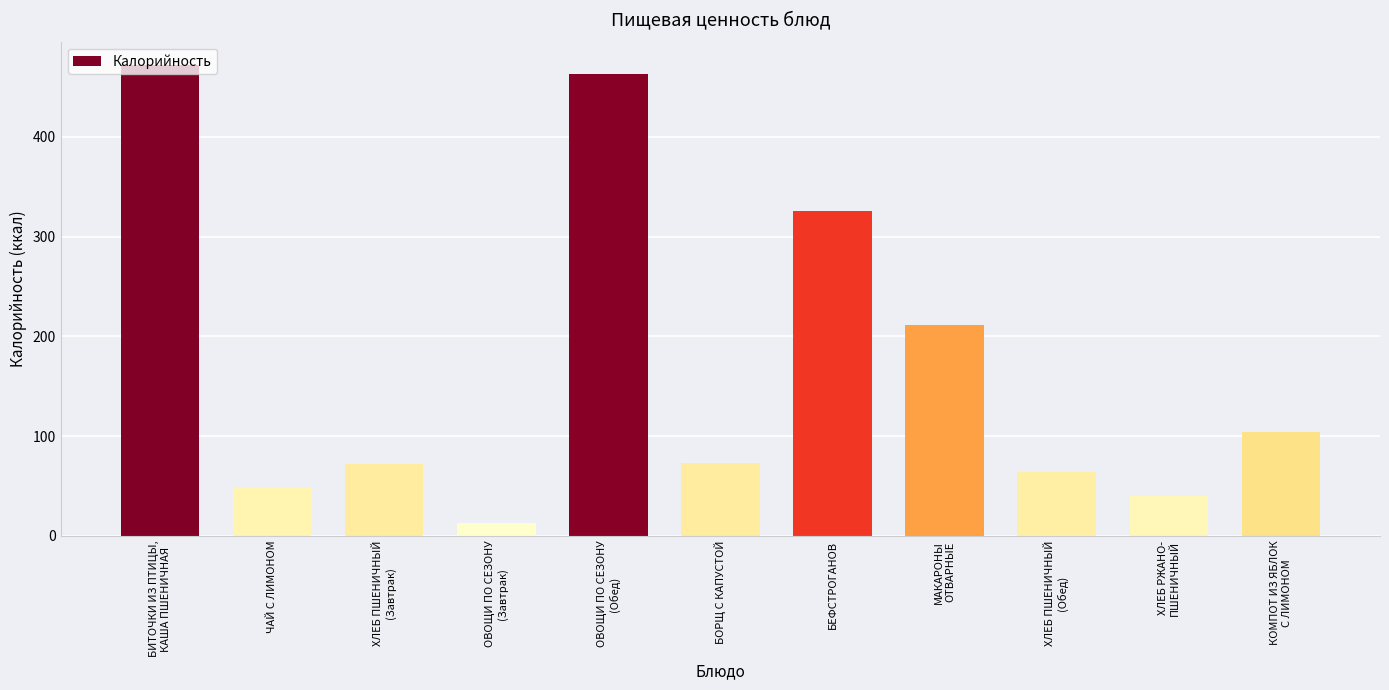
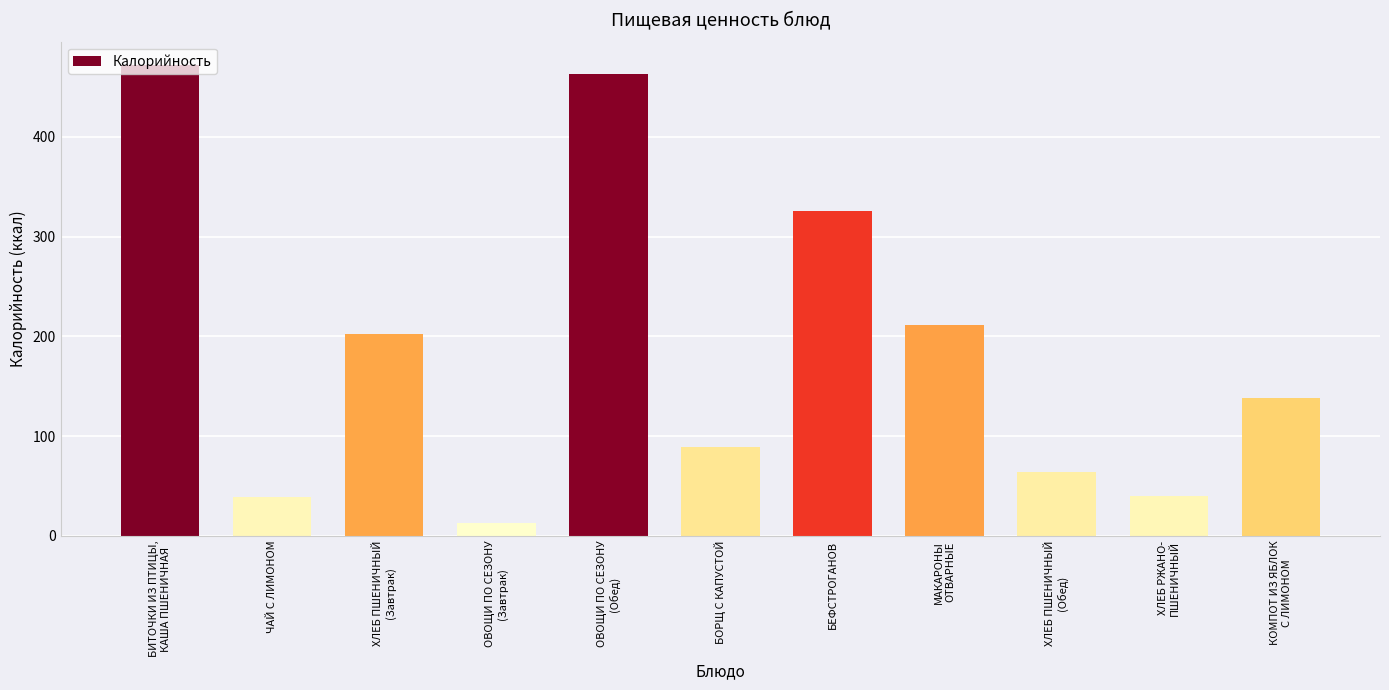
  {
-   "ЧАЙ С ЛИМОНОМ": 50,
-   "ХЛЕБ ПШЕНИЧНЫЙ (Завтрак)": 70,
+   "ЧАЙ С ЛИМОНОМ": 40,
+   "ХЛЕБ ПШЕНИЧНЫЙ (Завтрак)": 200,
    "ОВОЩИ ПО СЕЗОНУ (Завтрак)": 10,
    "ОВОЩИ ПО СЕЗОНУ (Обед)": 460,
-   "БОРЩ С КАПУСТОЙ": 70,
+   "БОРЩ С КАПУСТОЙ": 90,
    "БЕФСТРОГАНОВ": 330,
    "МАКАРОНЫ ОТВАРНЫЕ": 210,
    "ХЛЕБ ПШЕНИЧНЫЙ (Обед)": 60,
    "ХЛЕБ РЖАНО- ПШЕНИЧНЫЙ": 40,
-   "КОМПОТ ИЗ ЯБЛОК С ЛИМОНОМ": 100
+   "КОМПОТ ИЗ ЯБЛОК С ЛИМОНОМ": 140
  }
